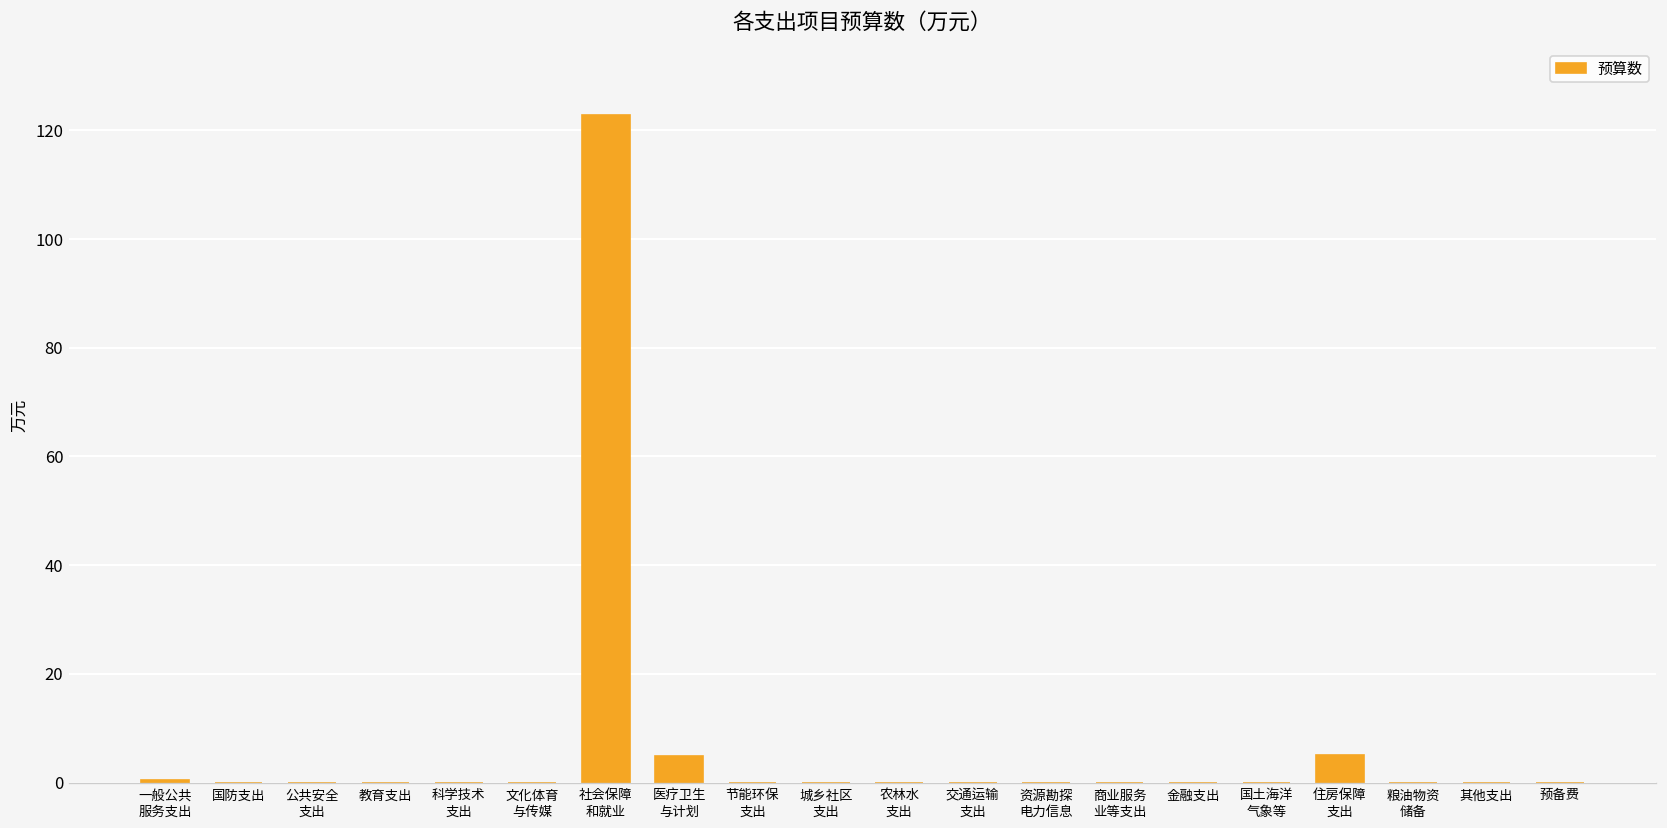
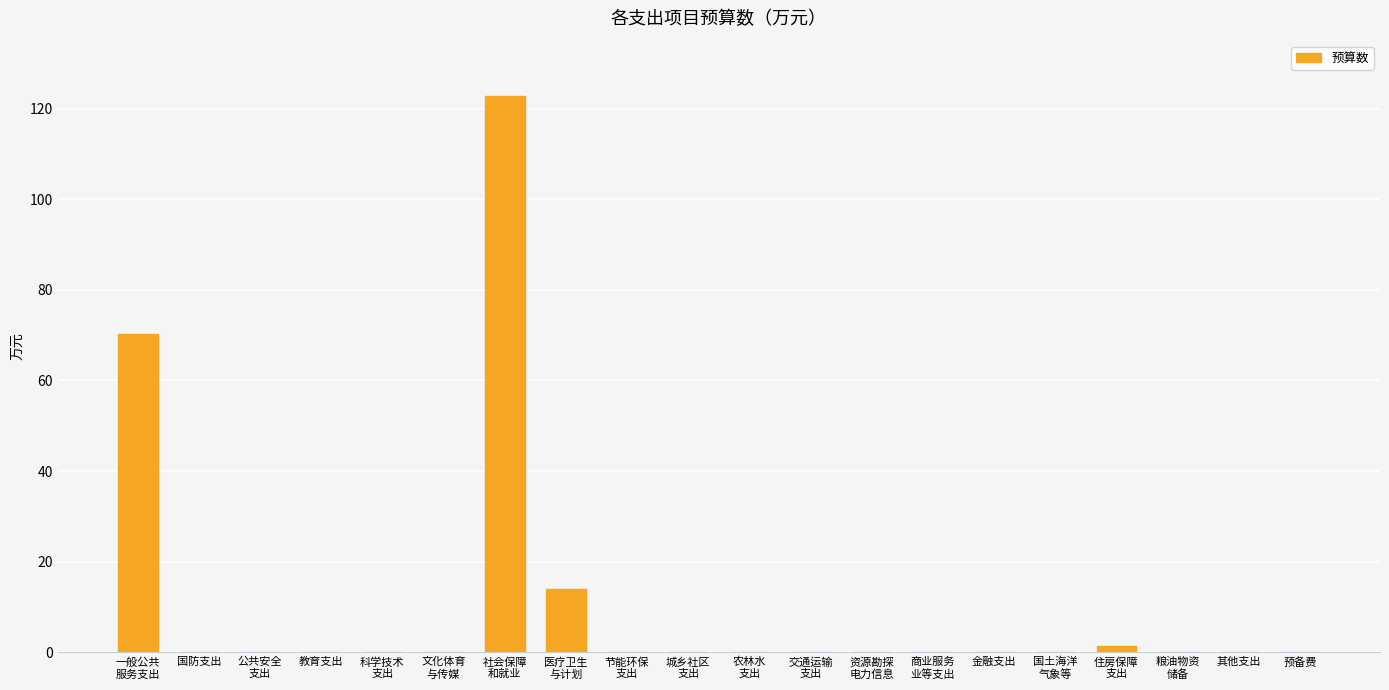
  {
-   "一般公共 服务支出": 1,
+   "一般公共 服务支出": 70,
    "国防支出": 0,
    "公共安全 支出": 0,
    "教育支出": 0,
    "科学技术 支出": 0,
    "文化体育 与传媒": 0,
    "社会保障 和就业": 123,
-   "医疗卫生 与计划": 5,
+   "医疗卫生 与计划": 14,
    "节能环保 支出": 0,
    "城乡社区 支出": 0,
    "农林水 支出": 0,
    "交通运输 支出": 0,
    "资源勘探 电力信息": 0,
    "商业服务 业等支出": 0,
    "金融支出": 0,
    "国土海洋 气象等": 0,
-   "住房保障 支出": 5,
+   "住房保障 支出": 1,
    "粮油物资 储备": 0,
    "其他支出": 0,
    "预备费": 0
  }
